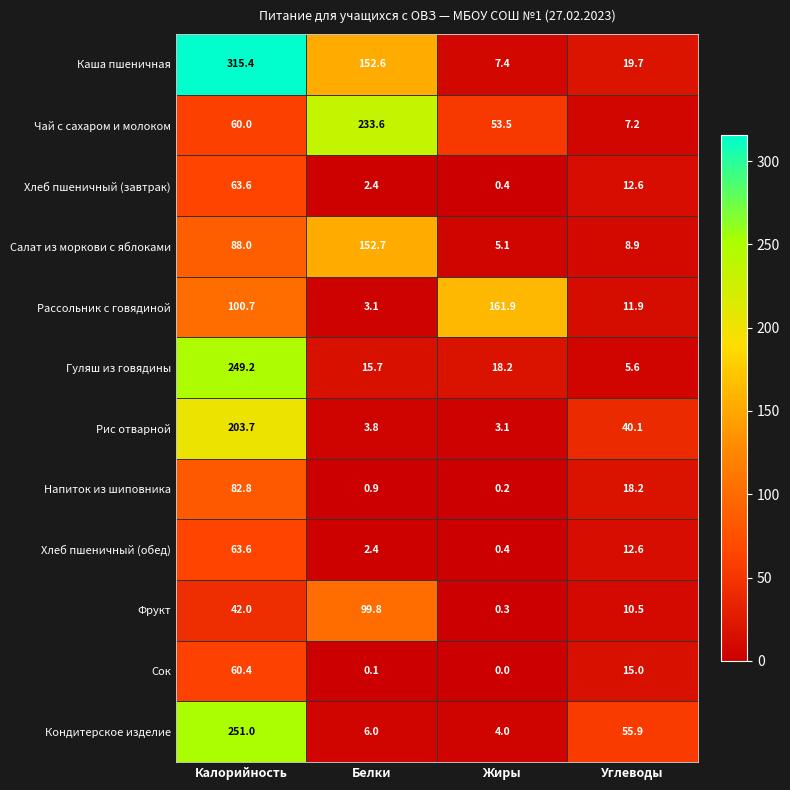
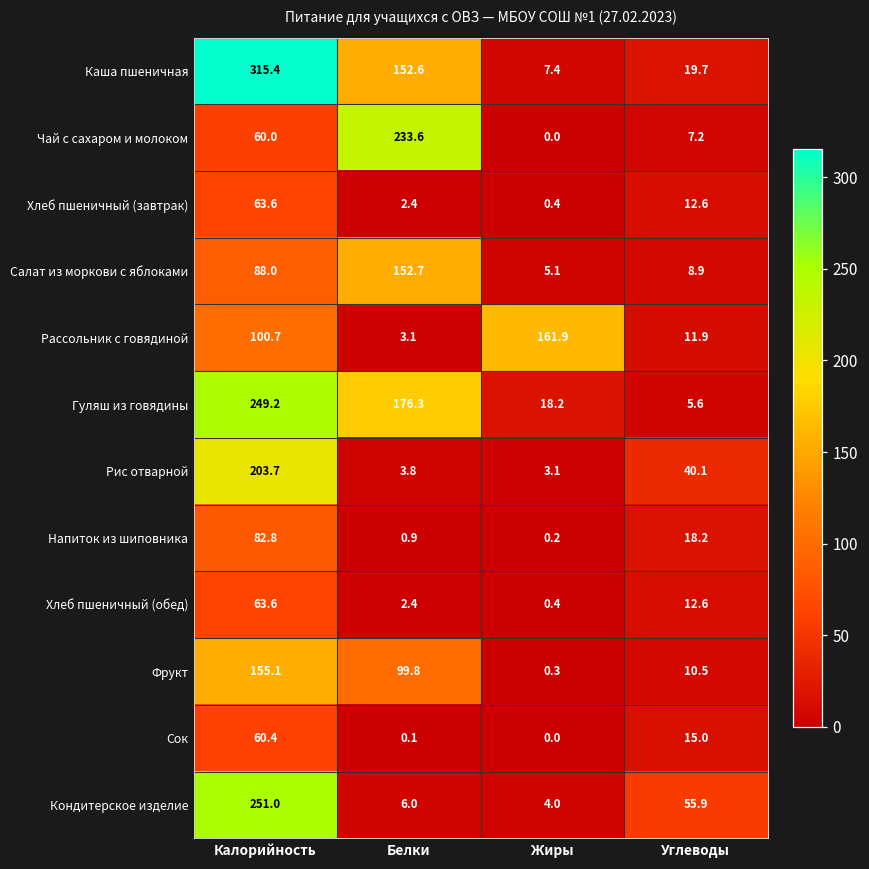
  {
    "Каша пшеничная": {
      "Калорийность": 315.4,
      "Белки": 152.6,
      "Жиры": 7.4,
      "Углеводы": 19.7
    },
    "Чай с сахаром и молоком": {
      "Калорийность": 60.0,
      "Белки": 233.6,
-     "Жиры": 53.5,
+     "Жиры": 0.0,
      "Углеводы": 7.2
    },
    "Хлеб пшеничный (завтрак)": {
      "Калорийность": 63.6,
      "Белки": 2.4,
      "Жиры": 0.4,
      "Углеводы": 12.6
    },
    "Салат из моркови с яблоками": {
      "Калорийность": 88.0,
      "Белки": 152.7,
      "Жиры": 5.1,
      "Углеводы": 8.9
    },
    "Рассольник с говядиной": {
      "Калорийность": 100.7,
      "Белки": 3.1,
      "Жиры": 161.9,
      "Углеводы": 11.9
    },
    "Гуляш из говядины": {
      "Калорийность": 249.2,
-     "Белки": 15.7,
+     "Белки": 176.3,
      "Жиры": 18.2,
      "Углеводы": 5.6
    },
    "Рис отварной": {
      "Калорийность": 203.7,
      "Белки": 3.8,
      "Жиры": 3.1,
      "Углеводы": 40.1
    },
    "Напиток из шиповника": {
      "Калорийность": 82.8,
      "Белки": 0.9,
      "Жиры": 0.2,
      "Углеводы": 18.2
    },
    "Хлеб пшеничный (обед)": {
      "Калорийность": 63.6,
      "Белки": 2.4,
      "Жиры": 0.4,
      "Углеводы": 12.6
    },
    "Фрукт": {
-     "Калорийность": 42.0,
+     "Калорийность": 155.1,
      "Белки": 99.8,
      "Жиры": 0.3,
      "Углеводы": 10.5
    },
    "Сок": {
      "Калорийность": 60.4,
      "Белки": 0.1,
      "Жиры": 0.0,
      "Углеводы": 15.0
    },
    "Кондитерское изделие": {
      "Калорийность": 251.0,
      "Белки": 6.0,
      "Жиры": 4.0,
      "Углеводы": 55.9
    }
  }
